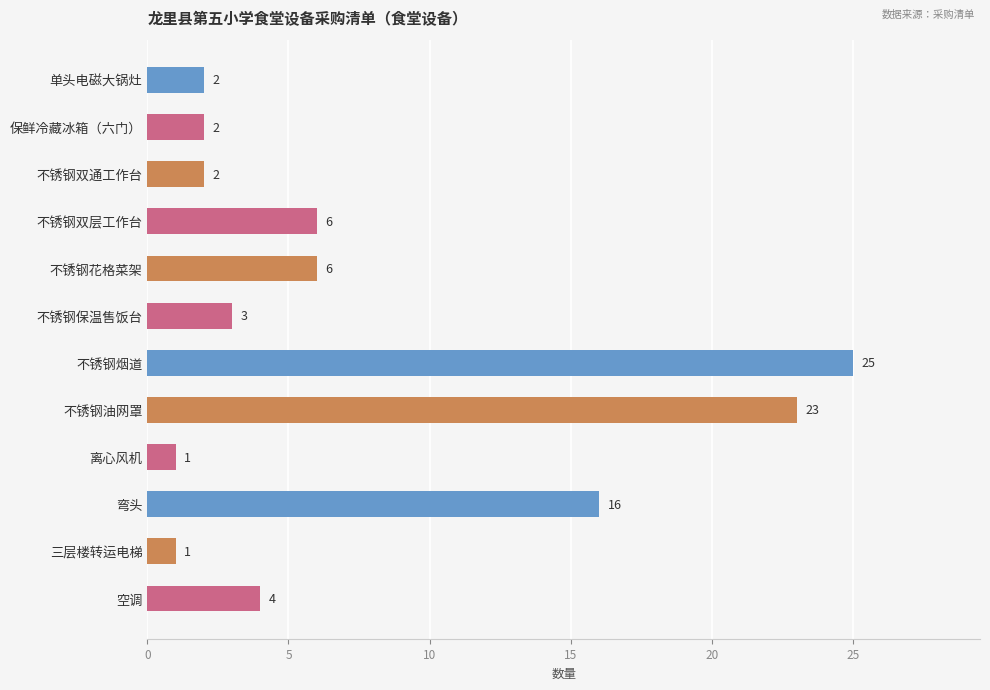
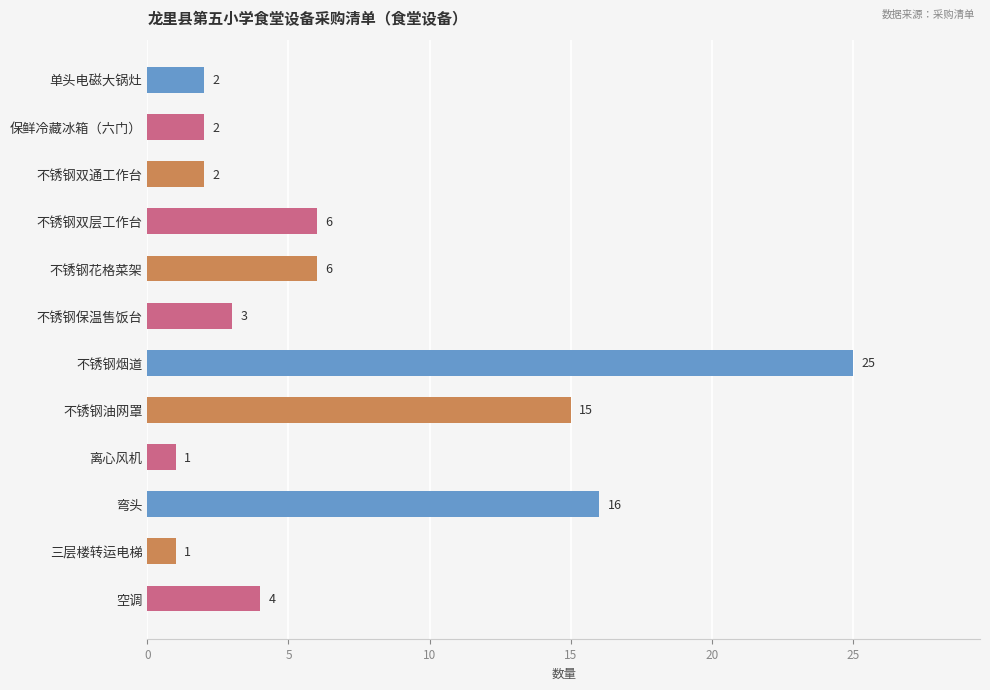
  {
    "单头电磁大锅灶": 2,
    "保鲜冷藏冰箱（六门）": 2,
    "不锈钢双通工作台": 2,
    "不锈钢双层工作台": 6,
    "不锈钢花格菜架": 6,
    "不锈钢保温售饭台": 3,
    "不锈钢烟道": 25,
-   "不锈钢油网罩": 23,
+   "不锈钢油网罩": 15,
    "离心风机": 1,
    "弯头": 16,
    "三层楼转运电梯": 1,
    "空调": 4
  }
